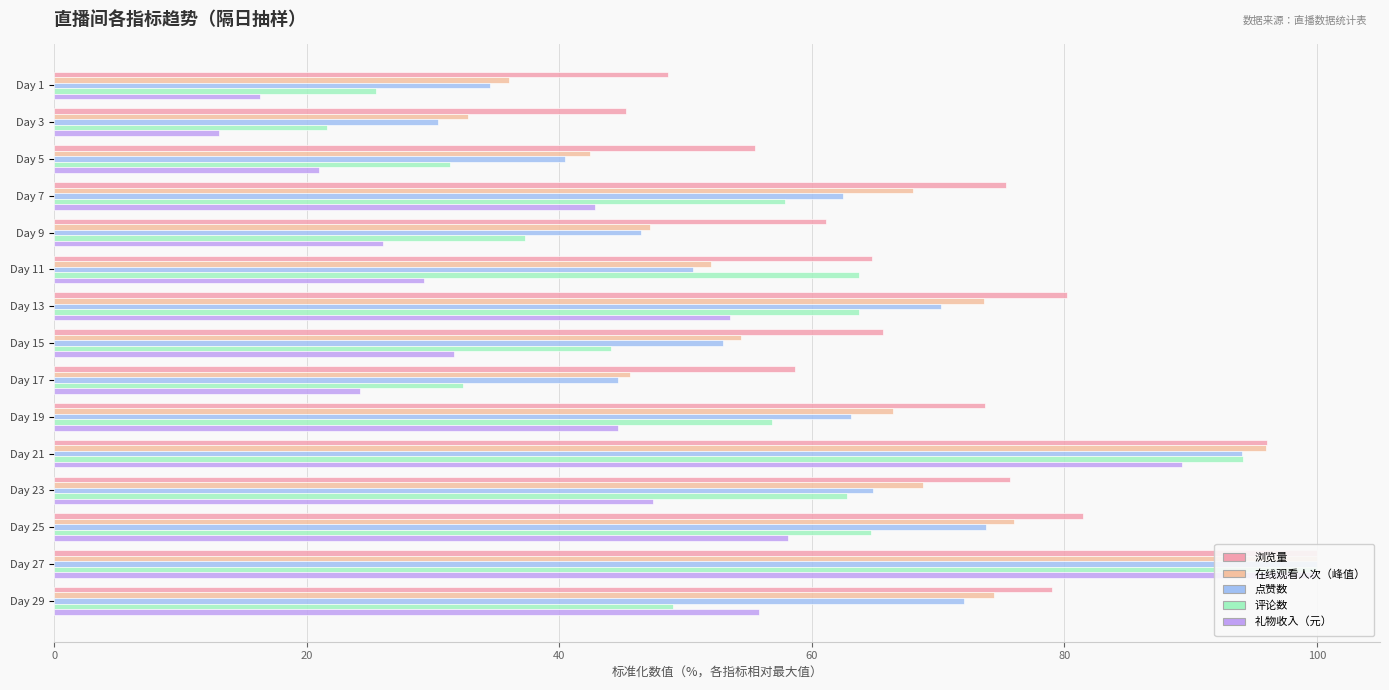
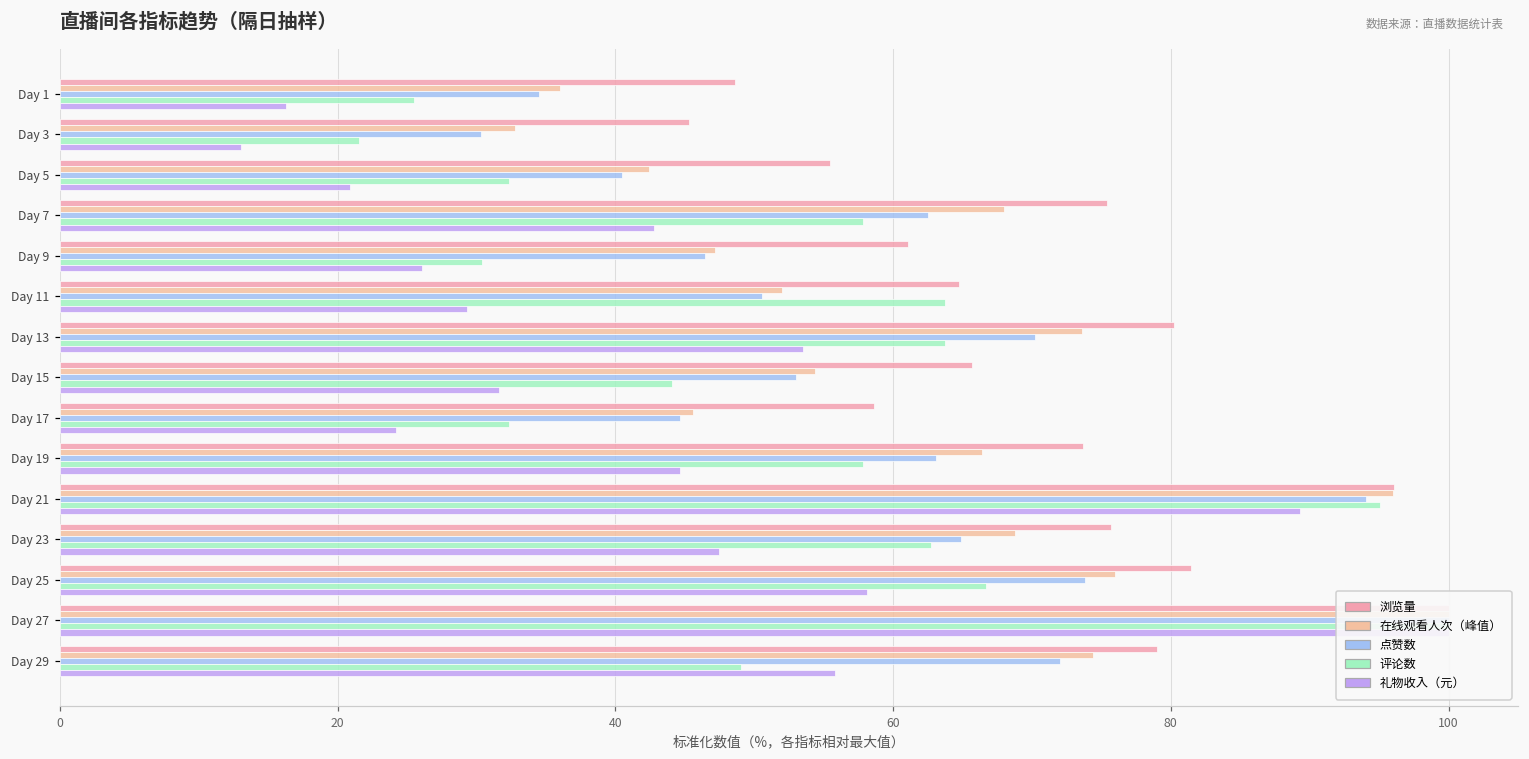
  {
    "评论数": {
      "Day 1": 25.5,
      "Day 3": 21.6,
-     "Day 5": 31.4,
+     "Day 5": 32.4,
      "Day 7": 57.8,
-     "Day 9": 37.3,
+     "Day 9": 30.4,
      "Day 11": 63.7,
      "Day 13": 63.7,
      "Day 15": 44.1,
      "Day 17": 32.4,
-     "Day 19": 56.9,
-     "Day 21": 94.1,
+     "Day 19": 57.8,
+     "Day 21": 95.1,
      "Day 23": 62.7,
-     "Day 25": 64.7,
+     "Day 25": 66.7,
      "Day 29": 49.0
    }
  }
